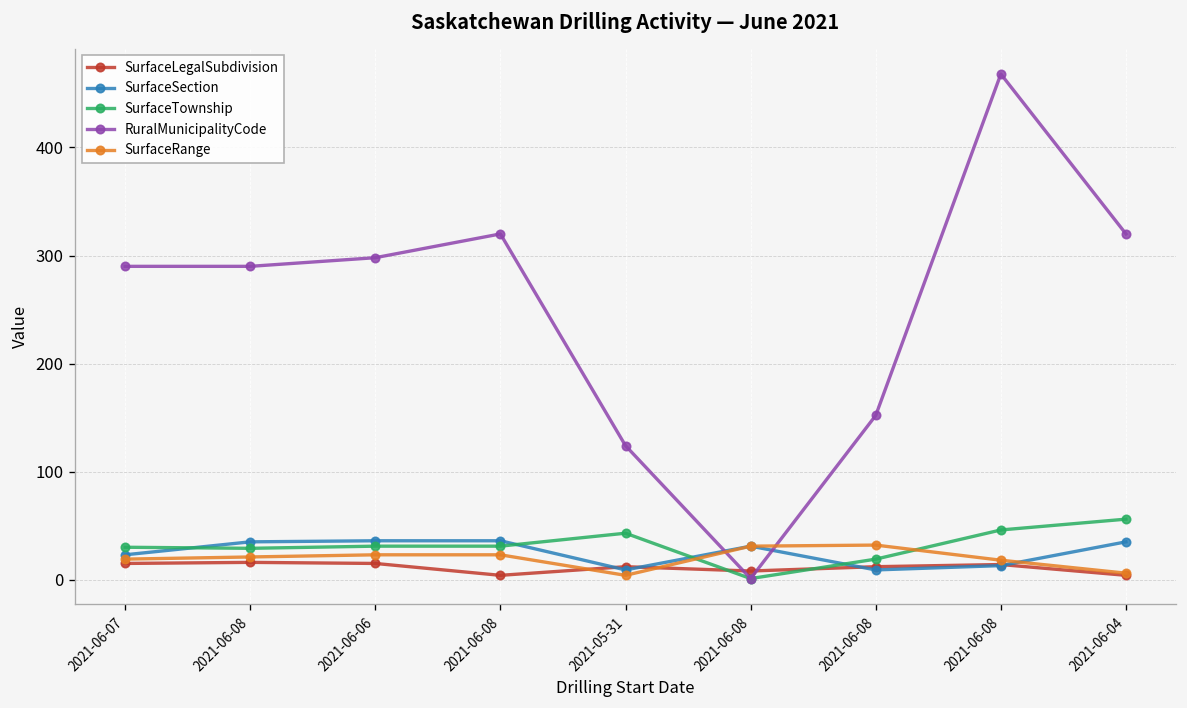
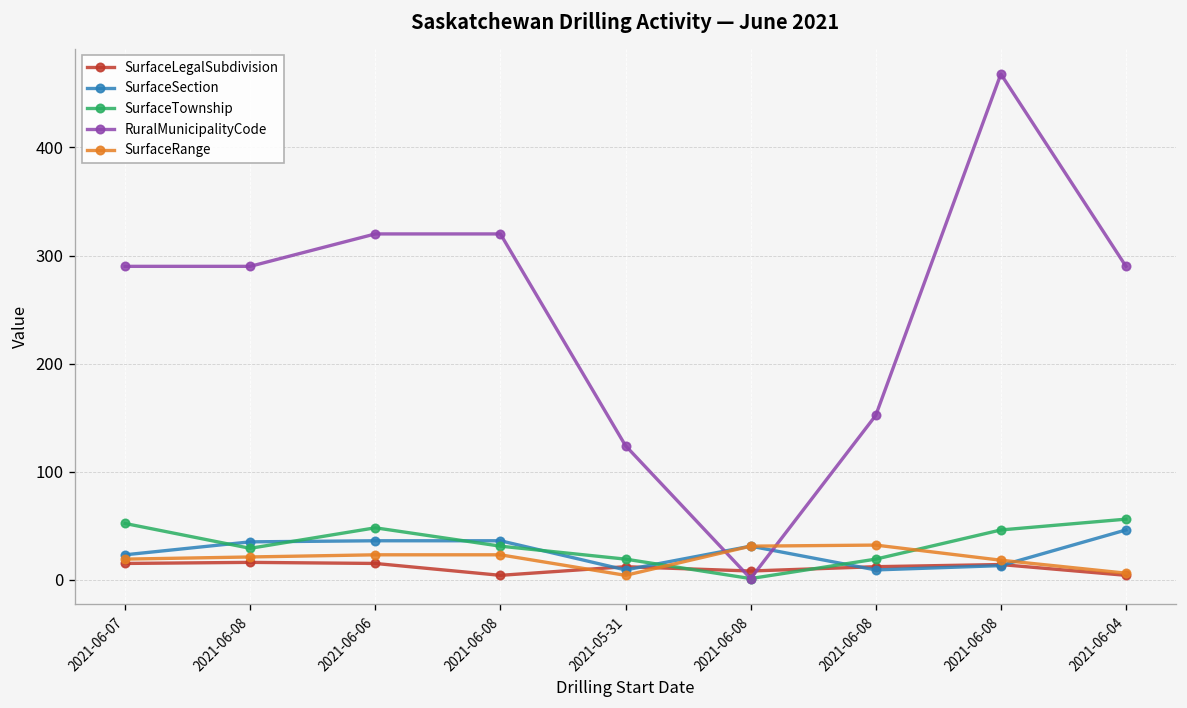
  {
    "SurfaceLegalSubdivision": {
      "2021-06-07": 20,
      "2021-06-06": 20,
      "2021-05-31": 10
    },
    "SurfaceSection": {
      "2021-06-07": 20,
      "2021-06-06": 40,
      "2021-05-31": 10,
-     "2021-06-04": 40
+     "2021-06-04": 50
    },
    "SurfaceTownship": {
-     "2021-06-07": 30,
-     "2021-06-06": 30,
-     "2021-05-31": 40,
+     "2021-06-07": 50,
+     "2021-06-06": 50,
+     "2021-05-31": 20,
      "2021-06-04": 60
    },
    "RuralMunicipalityCode": {
      "2021-06-07": 290,
-     "2021-06-06": 300,
+     "2021-06-06": 320,
      "2021-05-31": 120,
-     "2021-06-04": 320
+     "2021-06-04": 290
    },
    "SurfaceRange": {
      "2021-06-07": 20,
      "2021-06-06": 20,
      "2021-05-31": 0
    }
  }
